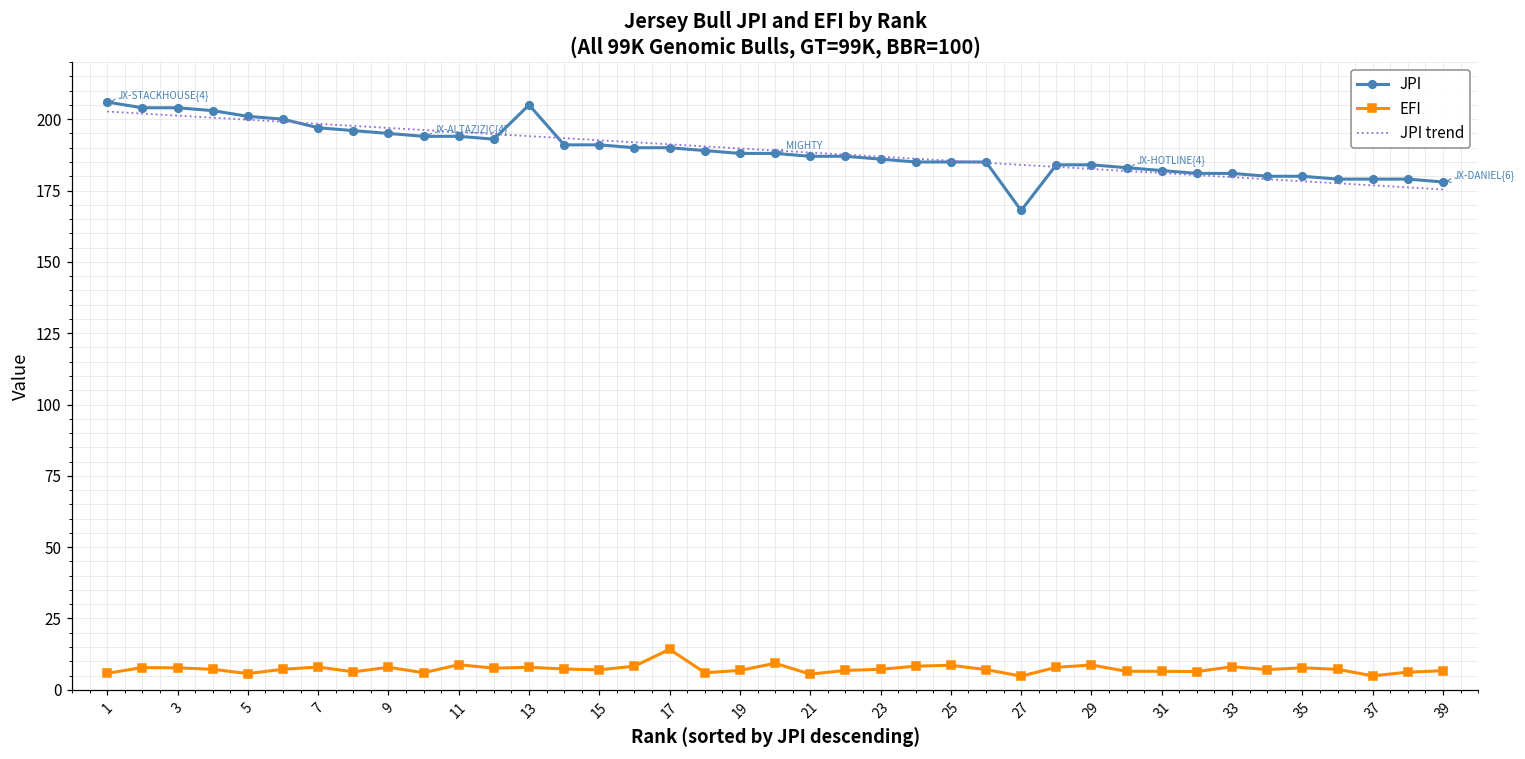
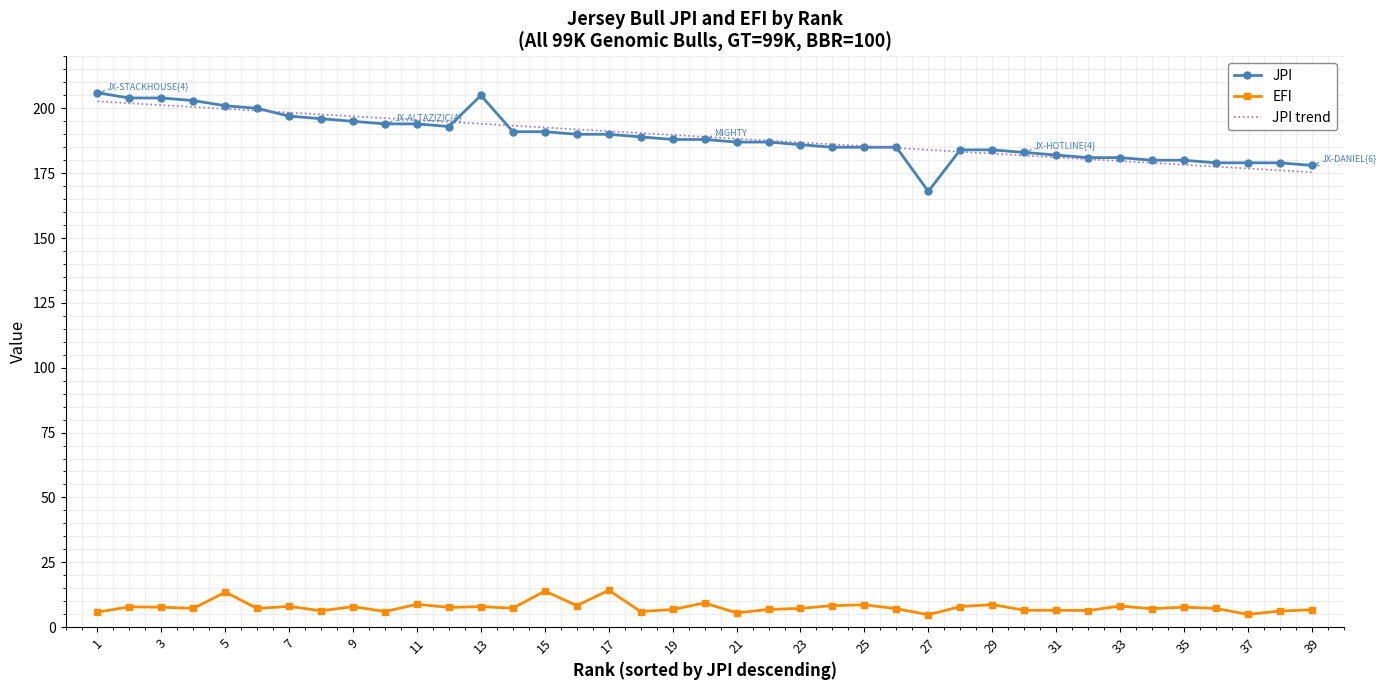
  {
    "JPI": {
      "3": 204,
      "5": 201,
      "7": 197,
      "9": 195,
      "13": 205,
      "15": 191,
      "17": 190,
      "19": 188,
      "21": 187,
      "27": 168,
      "29": 184,
      "33": 181,
      "35": 180,
      "37": 179
    },
    "EFI": {
      "1": 6,
      "3": 8,
-     "5": 6,
+     "5": 14,
      "7": 8,
      "9": 8,
      "11": 9,
      "13": 8,
-     "15": 7,
+     "15": 14,
      "17": 14,
      "19": 7,
      "21": 6,
      "23": 7,
      "25": 9,
      "27": 5,
      "29": 9,
      "31": 7,
      "33": 8,
      "35": 8,
      "37": 5,
      "39": 7
    },
    "JPI trend": {
      "1": 203,
      "3": 201,
      "5": 200,
      "7": 198,
      "9": 197,
      "13": 194,
      "15": 193,
      "17": 191,
      "19": 190,
      "21": 188,
      "27": 184,
      "29": 183,
      "33": 180,
      "35": 178,
      "37": 177,
      "39": 175
    }
  }
